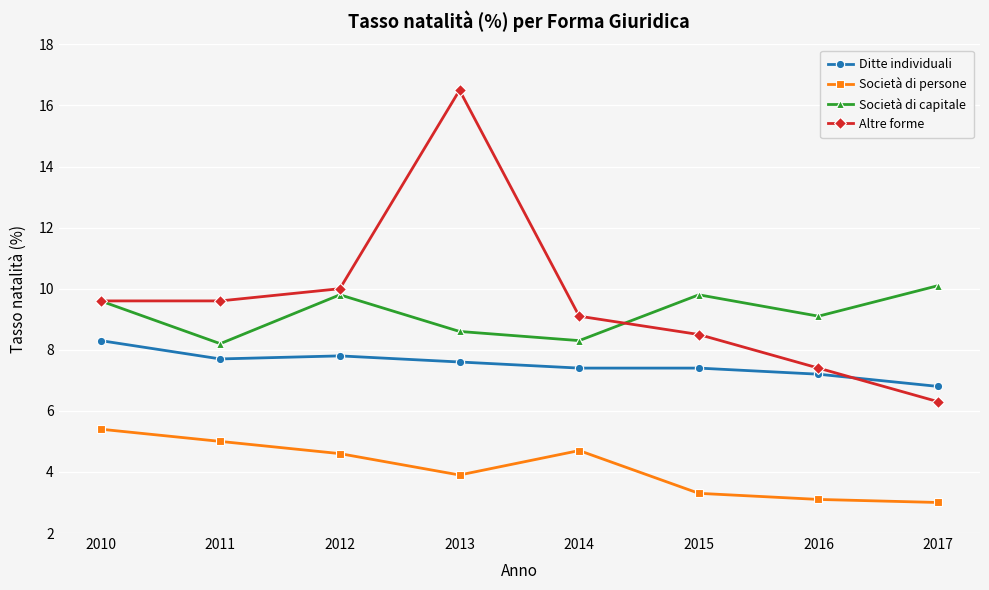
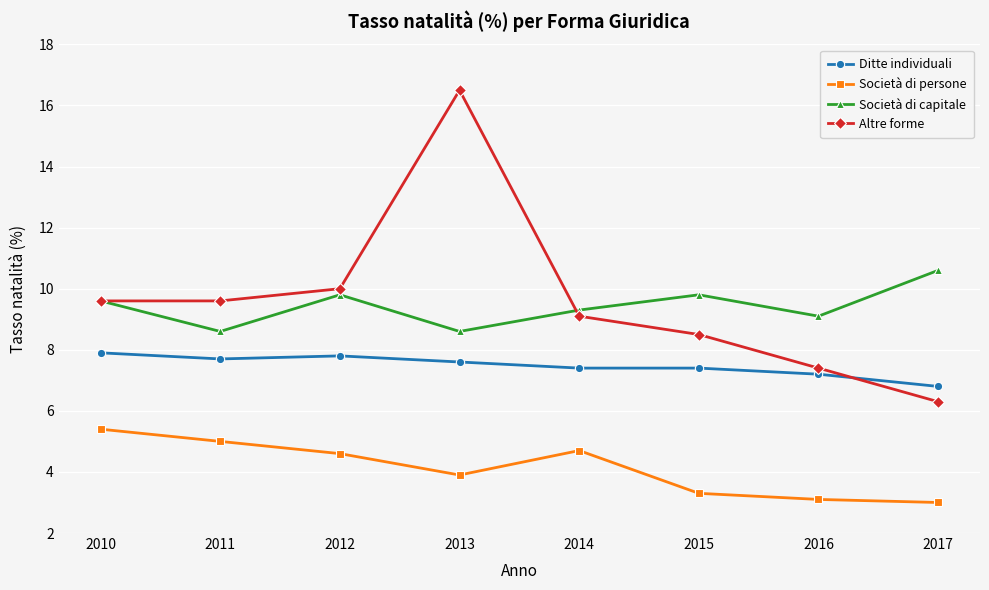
  {
    "Ditte individuali": {
-     "2010": 8.3,
+     "2010": 7.9,
      "2011": 7.7,
      "2012": 7.8,
      "2013": 7.6,
      "2014": 7.4,
      "2015": 7.4,
      "2016": 7.2,
      "2017": 6.8
    },
    "Società di persone": {
      "2010": 5.4,
      "2011": 5.0,
      "2012": 4.6,
      "2013": 3.9,
      "2014": 4.7,
      "2015": 3.3,
      "2016": 3.1,
      "2017": 3.0
    },
    "Società di capitale": {
-     "2011": 8.2,
+     "2011": 8.6,
      "2012": 9.8,
      "2013": 8.6,
-     "2014": 8.3,
+     "2014": 9.3,
      "2015": 9.8,
      "2016": 9.1,
-     "2017": 10.1
+     "2017": 10.6
    },
    "Altre forme": {
      "2011": 9.6,
      "2012": 10.0,
      "2013": 16.5,
      "2014": 9.1,
      "2015": 8.5,
      "2016": 7.4,
      "2017": 6.3
    }
  }
